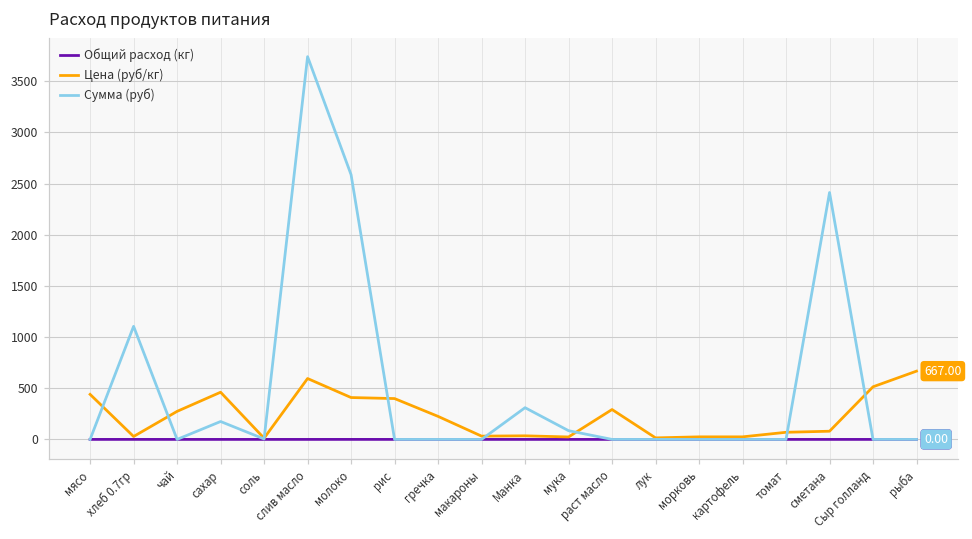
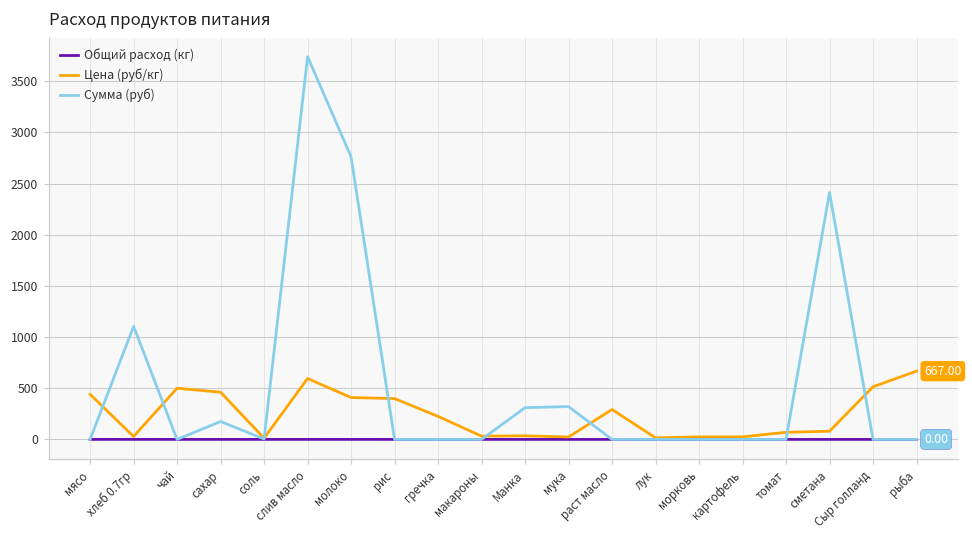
  {
    "Общий расход (кг)": {
      "хлеб 0.7гр": 0,
      "сахар": 0,
      "слив масло": 0,
      "молоко": 0,
      "Манка": 0,
      "сметана": 0
    },
    "Цена (руб/кг)": {
      "мясо": 400,
      "хлеб 0.7гр": 0,
-     "чай": 300,
+     "чай": 500,
      "сахар": 500,
      "слив масло": 600,
      "молоко": 400,
      "рис": 400,
      "гречка": 200,
      "макароны": 0,
      "Манка": 0,
      "раст масло": 300,
      "томат": 100,
      "сметана": 100,
      "Сыр голланд": 500
    },
    "Сумма (руб)": {
      "хлеб 0.7гр": 1100,
      "сахар": 200,
      "слив масло": 3700,
-     "молоко": 2600,
+     "молоко": 2800,
      "Манка": 300,
-     "мука": 100,
+     "мука": 300,
      "сметана": 2400
    }
  }
